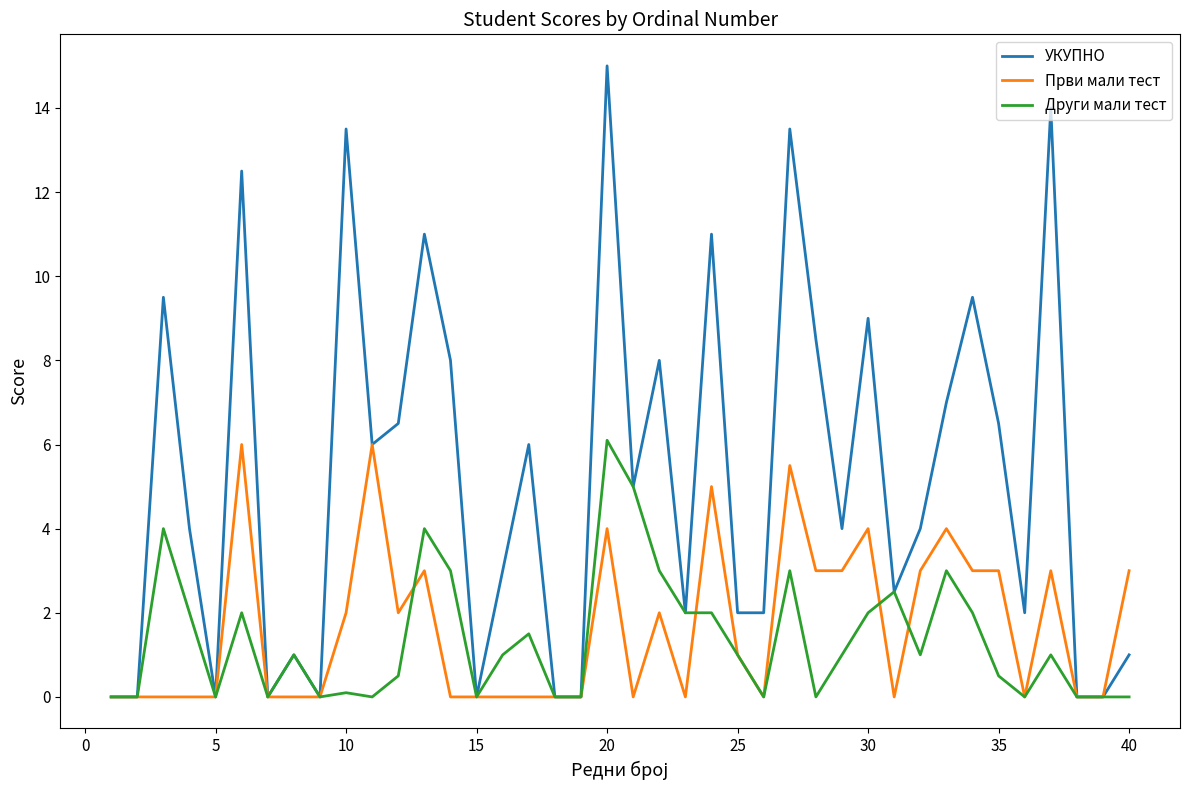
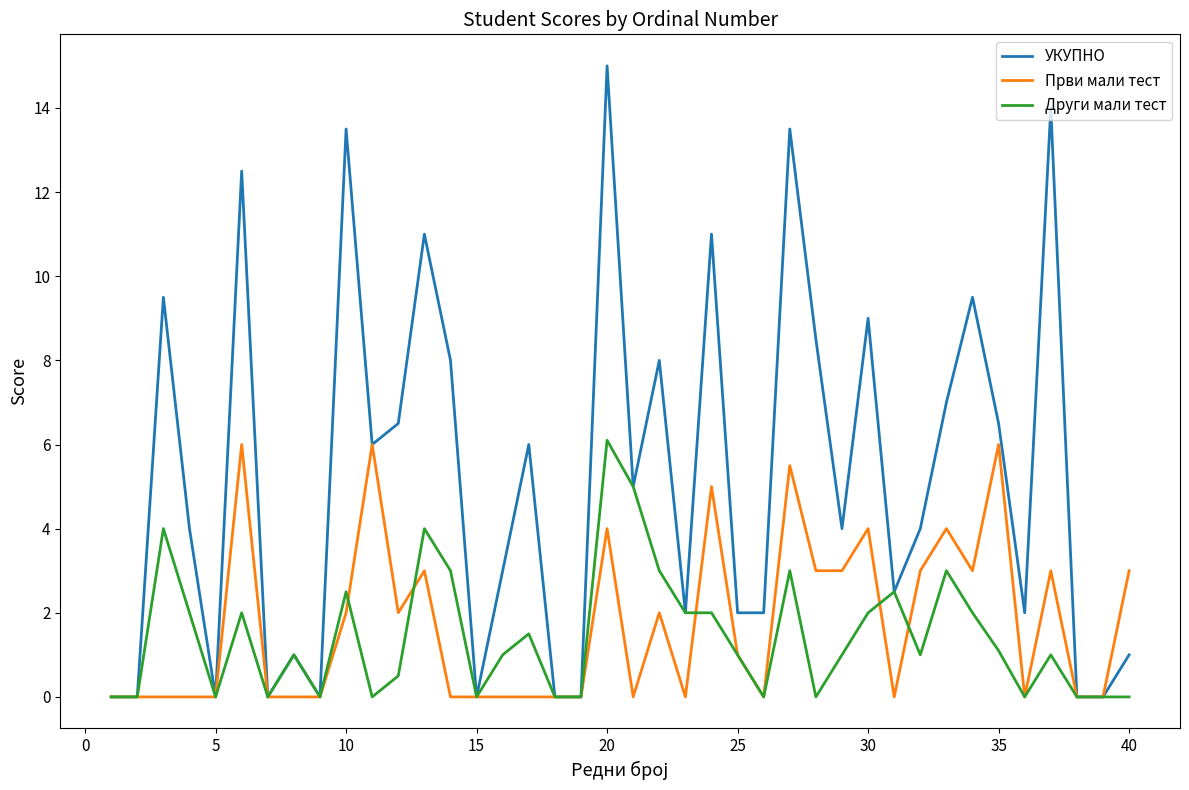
  {
    "УКУПНО": {
      "10": 13.5,
      "20": 15.0,
      "25": 2.0,
      "30": 9.0,
      "35": 6.5,
      "40": 1.0
    },
    "Први мали тест": {
      "10": 2,
      "20": 4,
      "30": 4,
-     "35": 3,
+     "35": 6,
      "40": 3
    },
    "Други мали тест": {
-     "10": 0.1,
+     "10": 2.5,
      "20": 6.1,
      "30": 2.0,
-     "35": 0.5,
+     "35": 1.1,
      "40": 0.0
    }
  }
